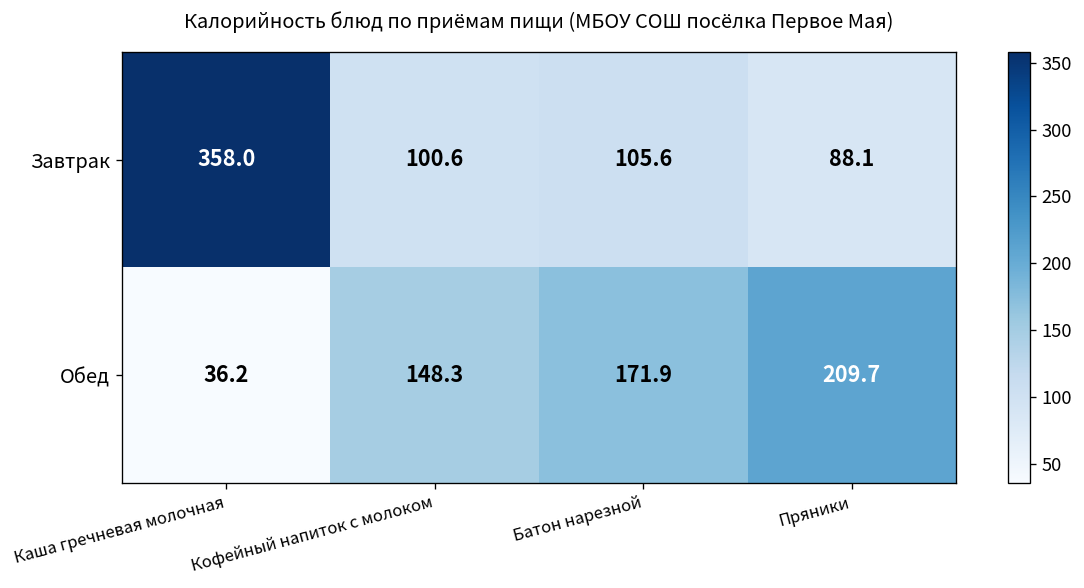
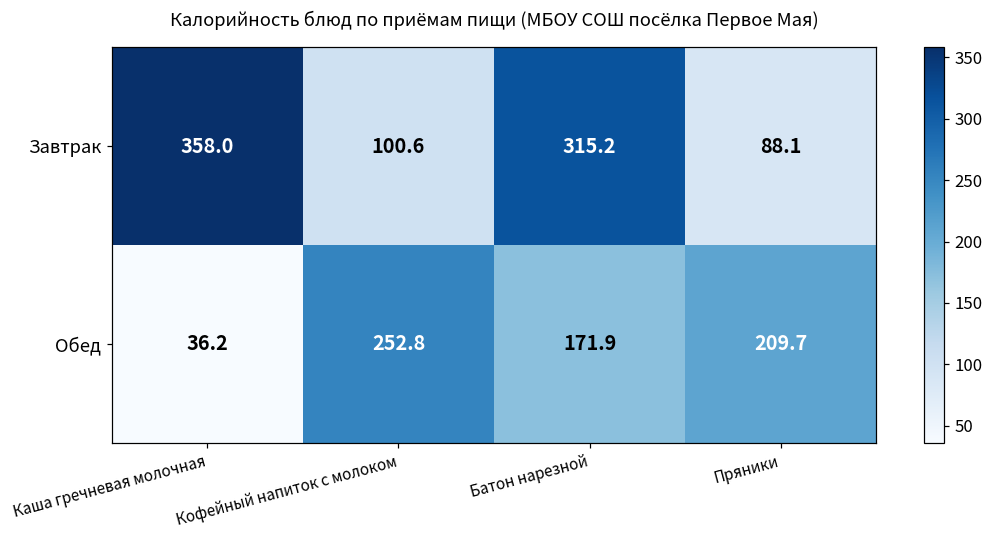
  {
    "Завтрак": {
      "Каша гречневая молочная": 358.0,
      "Кофейный напиток с молоком": 100.6,
-     "Батон нарезной": 105.6,
+     "Батон нарезной": 315.2,
      "Пряники": 88.1
    },
    "Обед": {
      "Каша гречневая молочная": 36.2,
-     "Кофейный напиток с молоком": 148.3,
+     "Кофейный напиток с молоком": 252.8,
      "Батон нарезной": 171.9,
      "Пряники": 209.7
    }
  }
